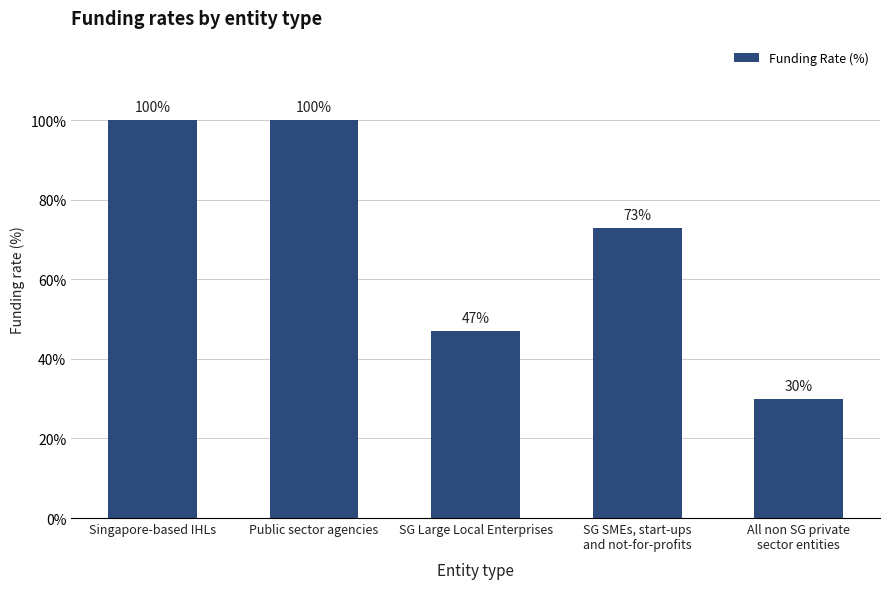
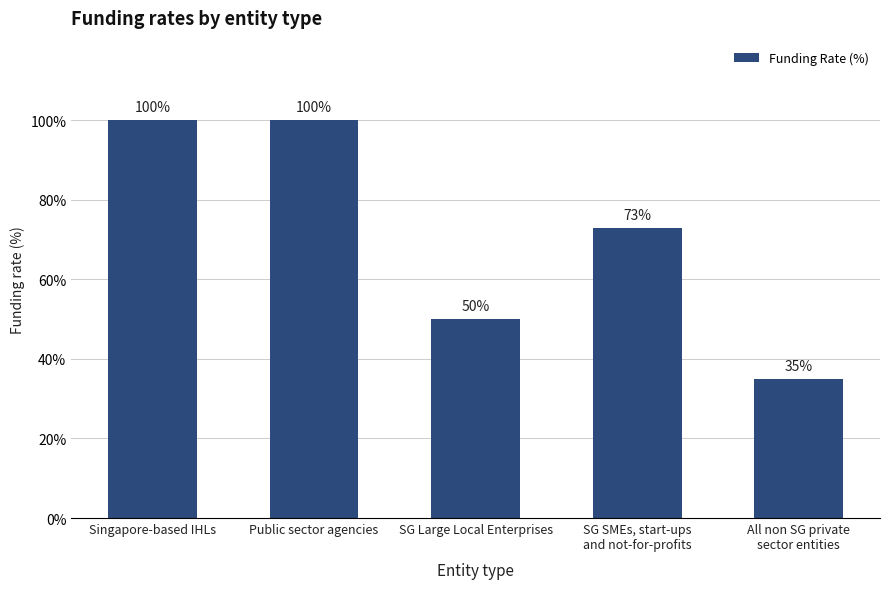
  {
    "Singapore-based IHLs": "100%",
    "Public sector agencies": "100%",
-   "SG Large Local Enterprises": "47%",
+   "SG Large Local Enterprises": "50%",
    "SG SMEs, start-ups and not-for-profits": "73%",
-   "All non SG private sector entities": "30%"
+   "All non SG private sector entities": "35%"
  }
